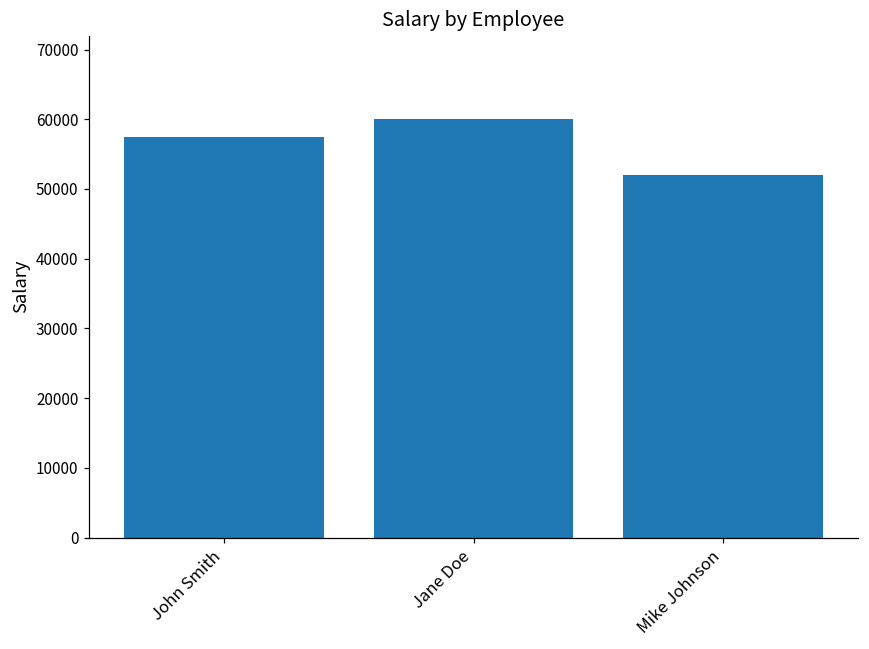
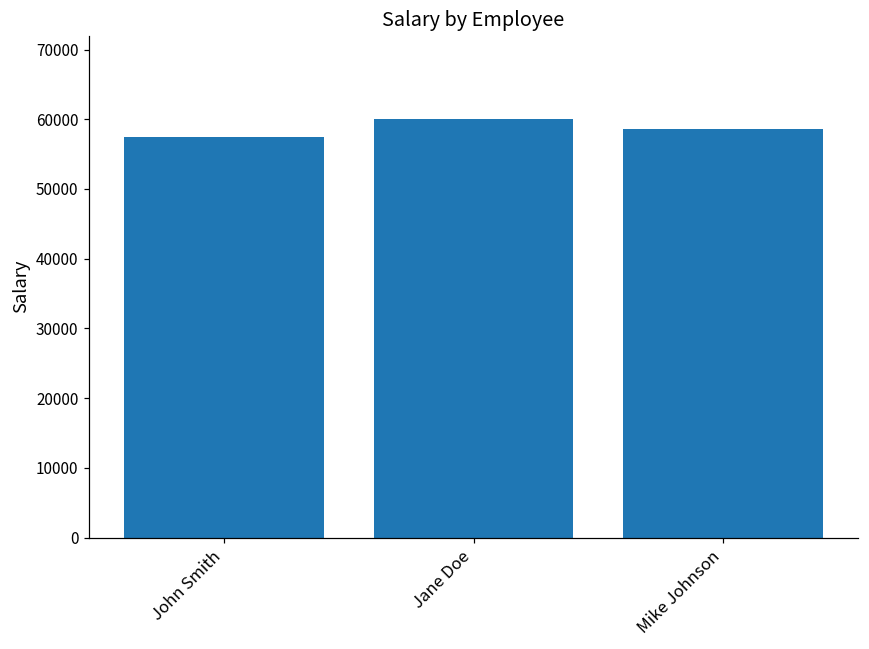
  {
    "John Smith": 57000,
    "Jane Doe": 60000,
-   "Mike Johnson": 52000
+   "Mike Johnson": 59000
  }
